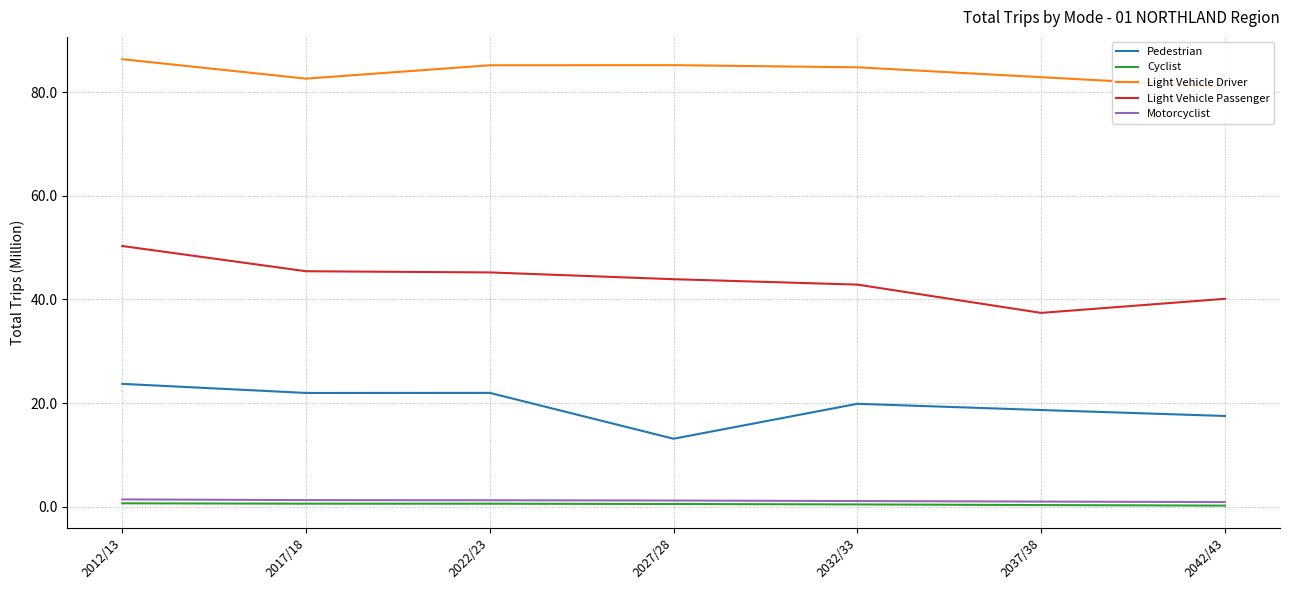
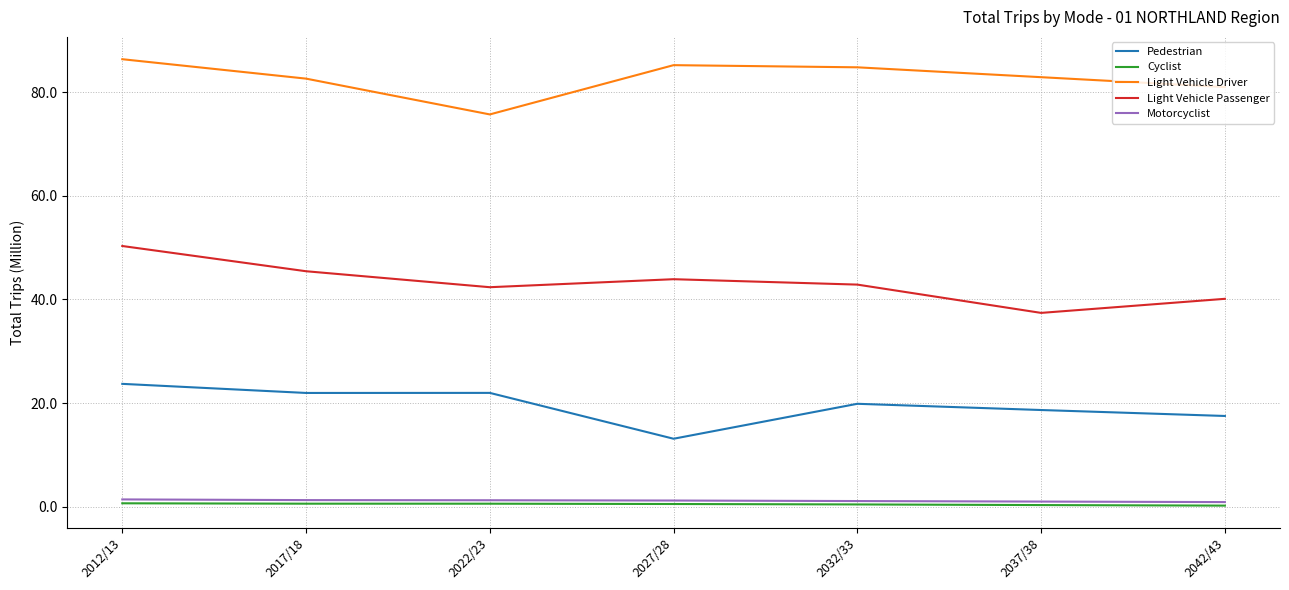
  {
    "Pedestrian": {
      "2012/13": 24,
      "2017/18": 22,
      "2022/23": 22,
      "2027/28": 13,
      "2032/33": 20,
      "2037/38": 19,
      "2042/43": 18
    },
    "Cyclist": {
      "2012/13": 1,
      "2017/18": 1,
      "2022/23": 1,
      "2027/28": 1,
      "2032/33": 0,
      "2037/38": 0,
      "2042/43": 0
    },
    "Light Vehicle Driver": {
      "2012/13": 86,
      "2017/18": 83,
-     "2022/23": 85,
+     "2022/23": 76,
      "2027/28": 85,
      "2032/33": 85,
      "2037/38": 83
    },
    "Light Vehicle Passenger": {
      "2012/13": 50,
      "2017/18": 45,
-     "2022/23": 45,
+     "2022/23": 42,
      "2027/28": 44,
      "2032/33": 43,
      "2037/38": 37,
      "2042/43": 40
    },
    "Motorcyclist": {
      "2012/13": 1,
      "2017/18": 1,
      "2022/23": 1,
      "2027/28": 1,
      "2032/33": 1,
      "2037/38": 1,
      "2042/43": 1
    }
  }
